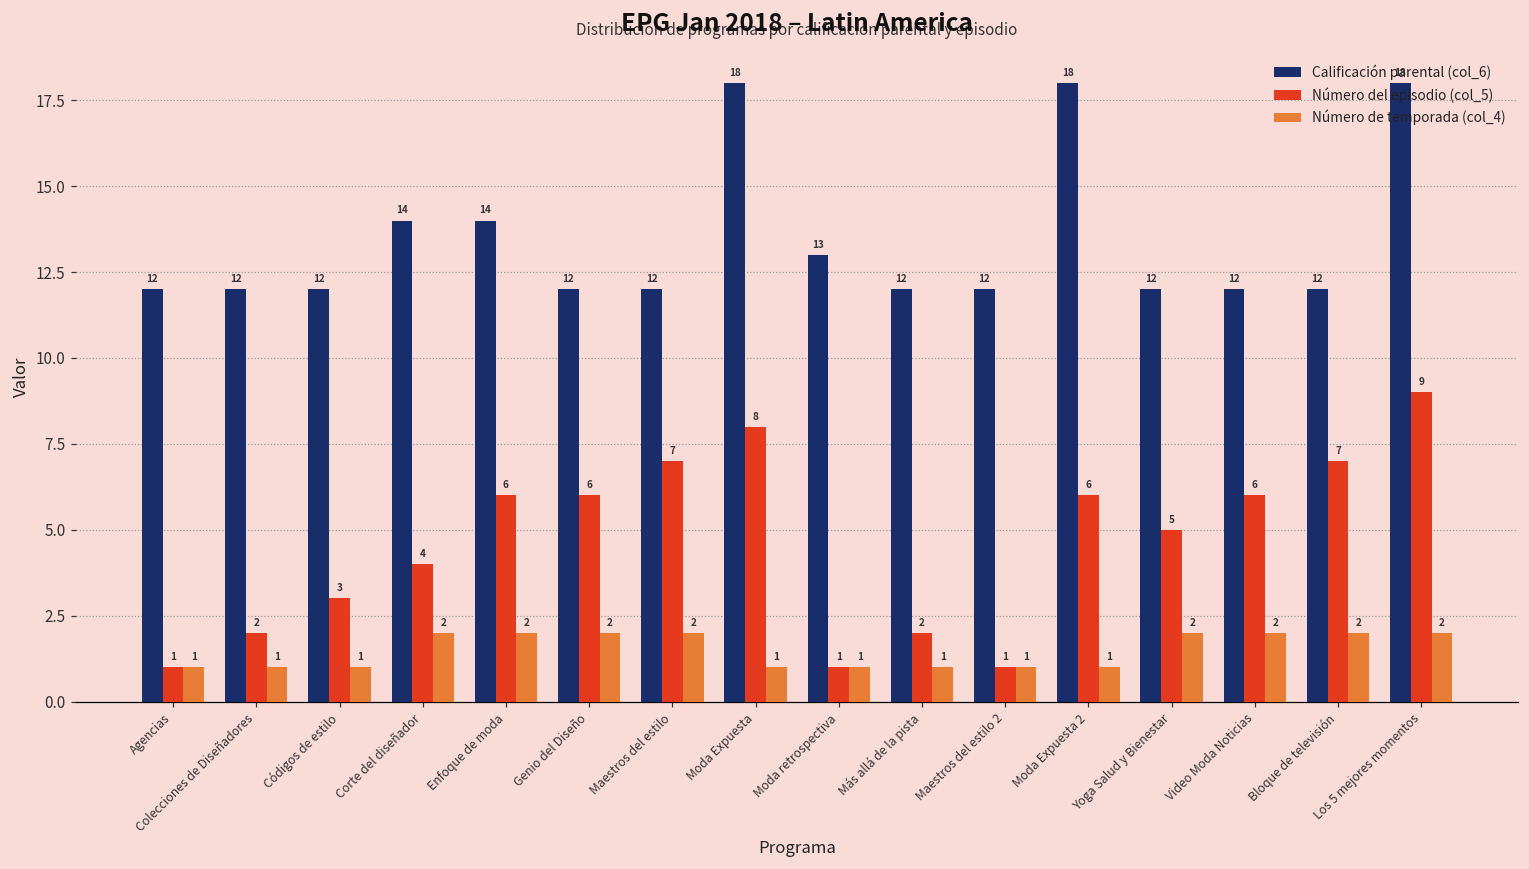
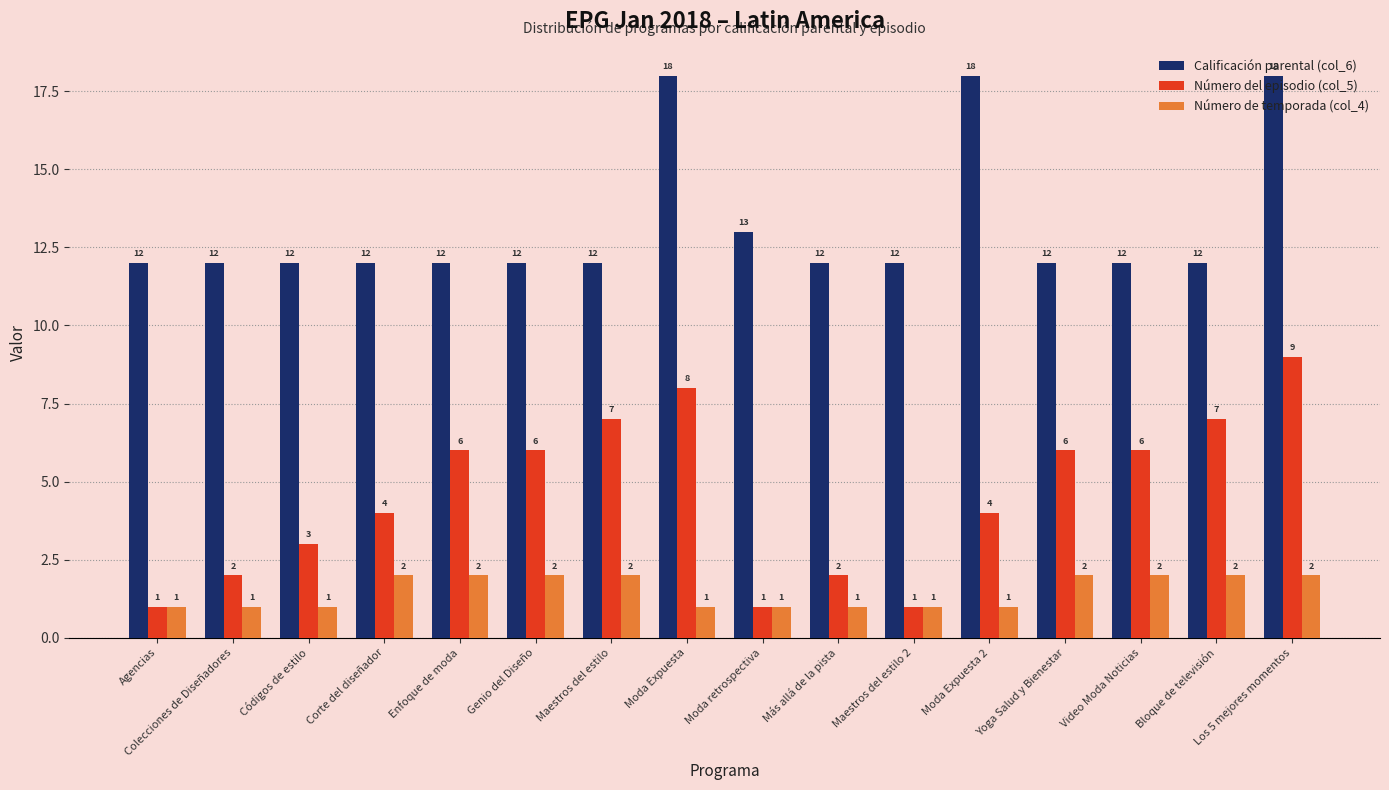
  {
    "Calificación parental (col_6)": {
      "Agencias": 12,
      "Colecciones de Diseñadores": 12,
      "Códigos de estilo": 12,
-     "Corte del diseñador": 14,
-     "Enfoque de moda": 14,
+     "Corte del diseñador": 12,
+     "Enfoque de moda": 12,
      "Genio del Diseño": 12,
      "Maestros del estilo": 12,
      "Moda Expuesta": 18,
      "Moda retrospectiva": 13,
      "Más allá de la pista": 12,
      "Maestros del estilo 2": 12,
      "Moda Expuesta 2": 18,
      "Yoga Salud y Bienestar": 12,
      "Video Moda Noticias": 12,
      "Bloque de televisión": 12,
      "Los 5 mejores momentos": 18
    },
    "Número del episodio (col_5)": {
      "Agencias": 1,
      "Colecciones de Diseñadores": 2,
      "Códigos de estilo": 3,
      "Corte del diseñador": 4,
      "Enfoque de moda": 6,
      "Genio del Diseño": 6,
      "Maestros del estilo": 7,
      "Moda Expuesta": 8,
      "Moda retrospectiva": 1,
      "Más allá de la pista": 2,
      "Maestros del estilo 2": 1,
-     "Moda Expuesta 2": 6,
-     "Yoga Salud y Bienestar": 5,
+     "Moda Expuesta 2": 4,
+     "Yoga Salud y Bienestar": 6,
      "Video Moda Noticias": 6,
      "Bloque de televisión": 7,
      "Los 5 mejores momentos": 9
    },
    "Número de temporada (col_4)": {
      "Agencias": 1,
      "Colecciones de Diseñadores": 1,
      "Códigos de estilo": 1,
      "Corte del diseñador": 2,
      "Enfoque de moda": 2,
      "Genio del Diseño": 2,
      "Maestros del estilo": 2,
      "Moda Expuesta": 1,
      "Moda retrospectiva": 1,
      "Más allá de la pista": 1,
      "Maestros del estilo 2": 1,
      "Moda Expuesta 2": 1,
      "Yoga Salud y Bienestar": 2,
      "Video Moda Noticias": 2,
      "Bloque de televisión": 2,
      "Los 5 mejores momentos": 2
    }
  }
